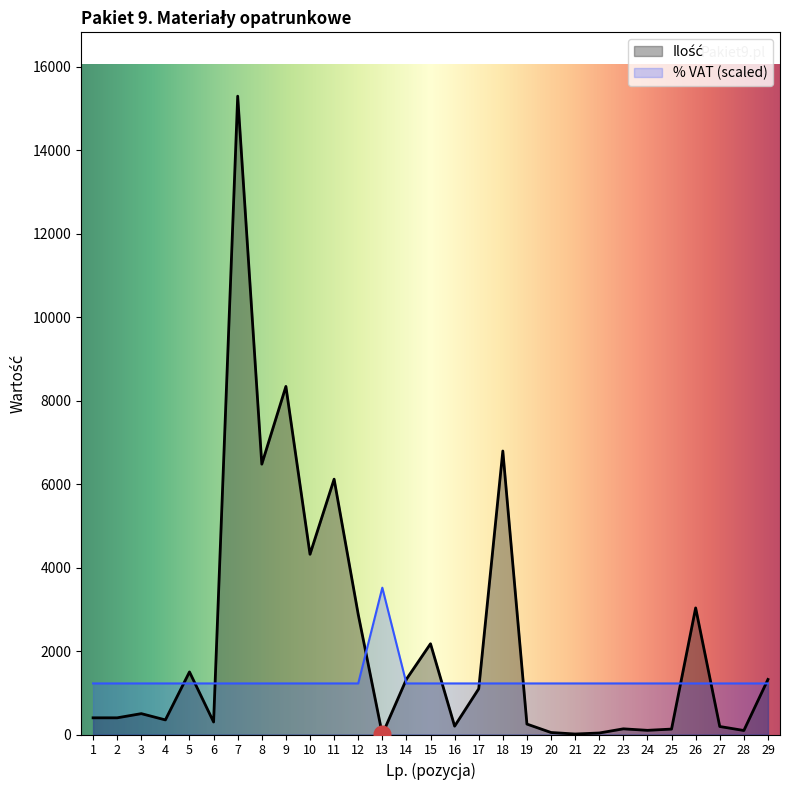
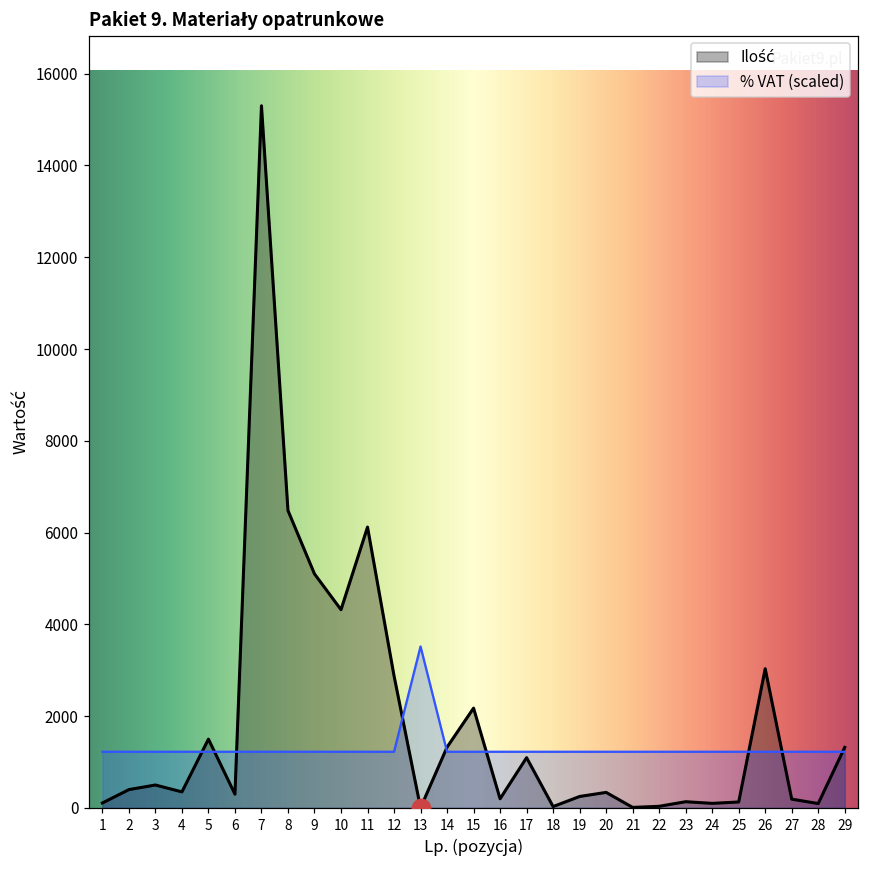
  {
    "Ilość": {
-     "1": 400,
+     "1": 100,
      "2": 400,
      "3": 500,
      "4": 400,
      "5": 1500,
      "6": 300,
      "7": 15300,
      "8": 6500,
-     "9": 8300,
+     "9": 5100,
      "10": 4300,
      "11": 6100,
      "12": 2900,
      "14": 1300,
      "15": 2200,
      "16": 200,
      "17": 1100,
-     "18": 6800,
+     "18": 0,
      "19": 300,
-     "20": 0,
+     "20": 300,
      "21": 0,
      "22": 0,
      "23": 100,
      "24": 100,
      "25": 100,
      "26": 3000,
      "27": 200,
      "28": 100,
      "29": 1300
    },
    "% VAT (scaled)": {
      "1": 1200,
      "2": 1200,
      "3": 1200,
      "4": 1200,
      "5": 1200,
      "6": 1200,
      "7": 1200,
      "8": 1200,
      "9": 1200,
      "10": 1200,
      "11": 1200,
      "12": 1200,
      "13": 3500,
      "14": 1200,
      "15": 1200,
      "16": 1200,
      "17": 1200,
      "18": 1200,
      "19": 1200,
      "20": 1200,
      "21": 1200,
      "22": 1200,
      "23": 1200,
      "24": 1200,
      "25": 1200,
      "26": 1200,
      "27": 1200,
      "28": 1200,
      "29": 1200
    }
  }
